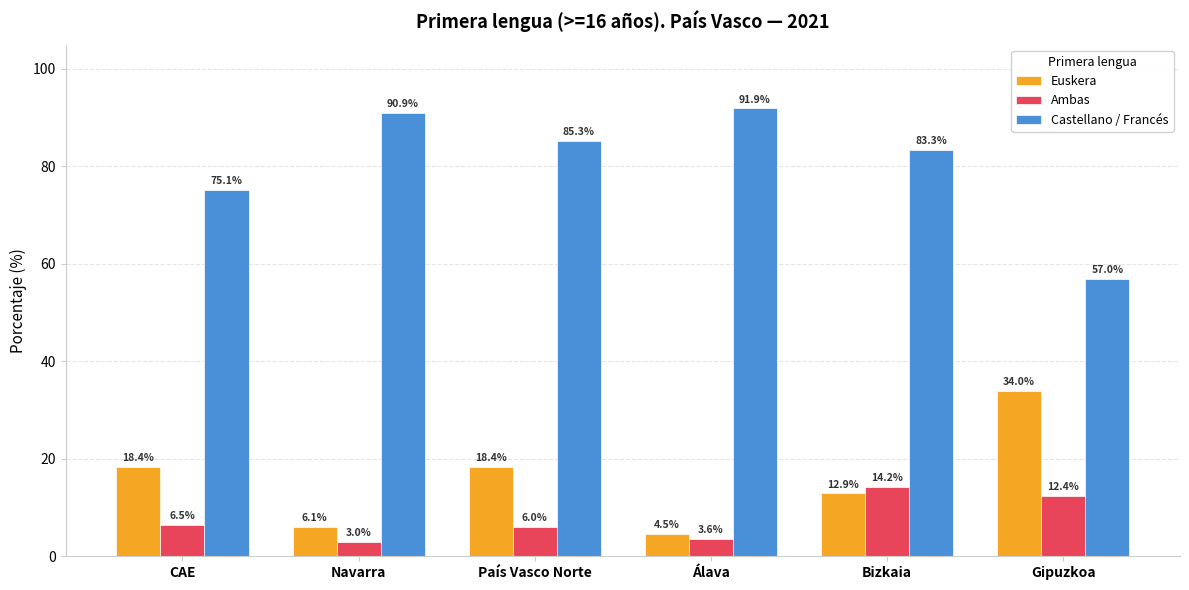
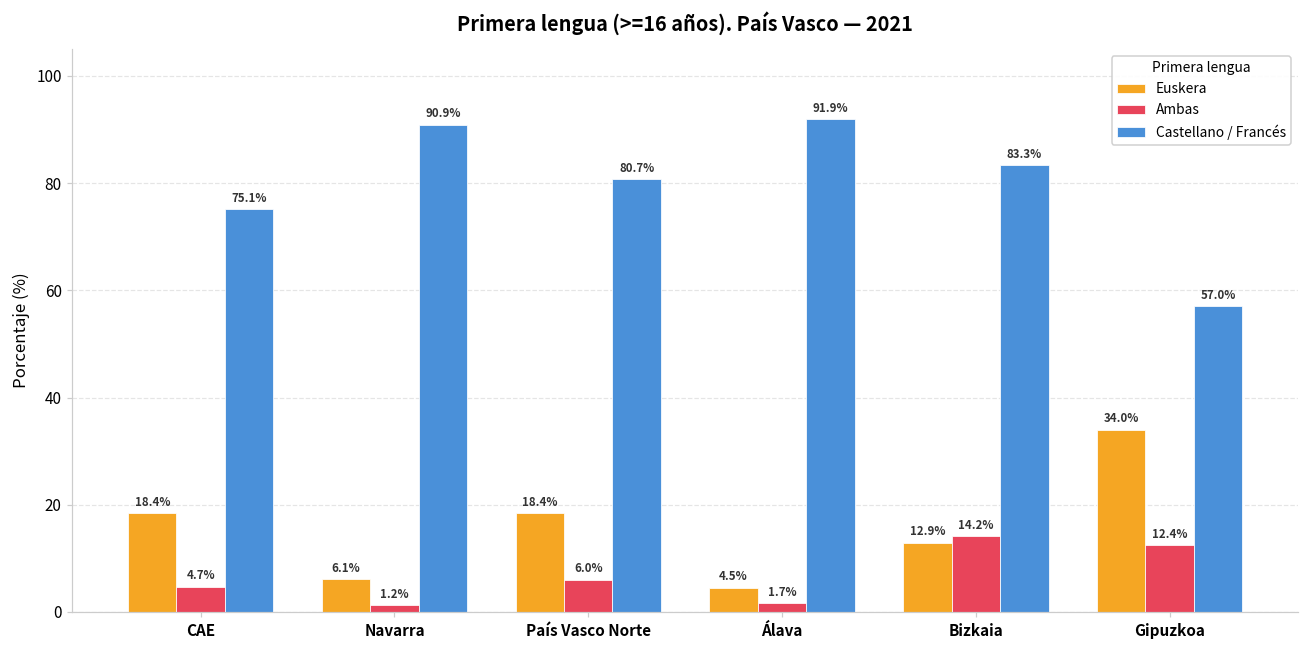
  {
    "Euskera": {
      "CAE": "18.4%",
      "Navarra": "6.1%",
      "País Vasco Norte": "18.4%",
      "Álava": "4.5%",
      "Bizkaia": "12.9%",
      "Gipuzkoa": "34.0%"
    },
    "Ambas": {
-     "CAE": "6.5%",
-     "Navarra": "3.0%",
+     "CAE": "4.7%",
+     "Navarra": "1.2%",
      "País Vasco Norte": "6.0%",
-     "Álava": "3.6%",
+     "Álava": "1.7%",
      "Bizkaia": "14.2%",
      "Gipuzkoa": "12.4%"
    },
    "Castellano / Francés": {
      "CAE": "75.1%",
      "Navarra": "90.9%",
-     "País Vasco Norte": "85.3%",
+     "País Vasco Norte": "80.7%",
      "Álava": "91.9%",
      "Bizkaia": "83.3%",
      "Gipuzkoa": "57.0%"
    }
  }
